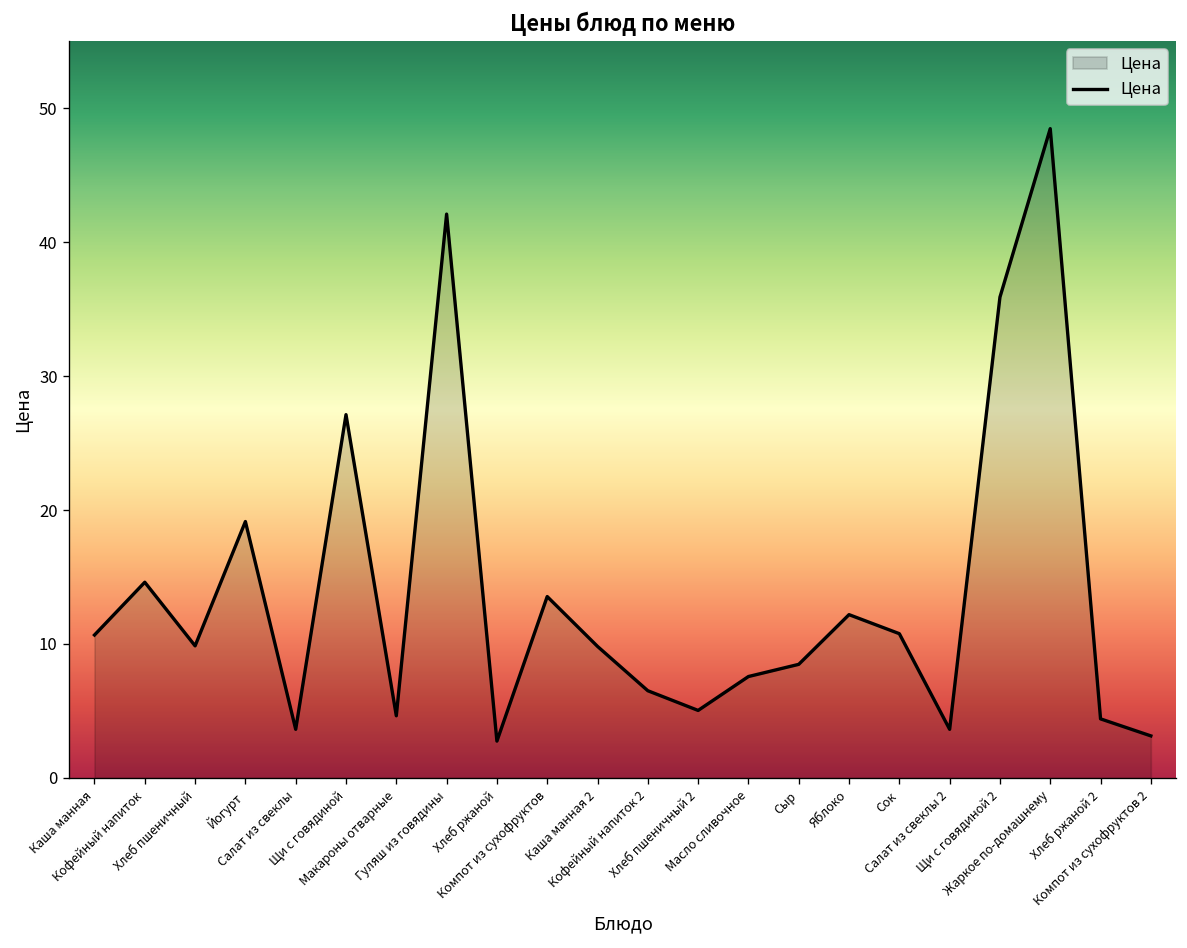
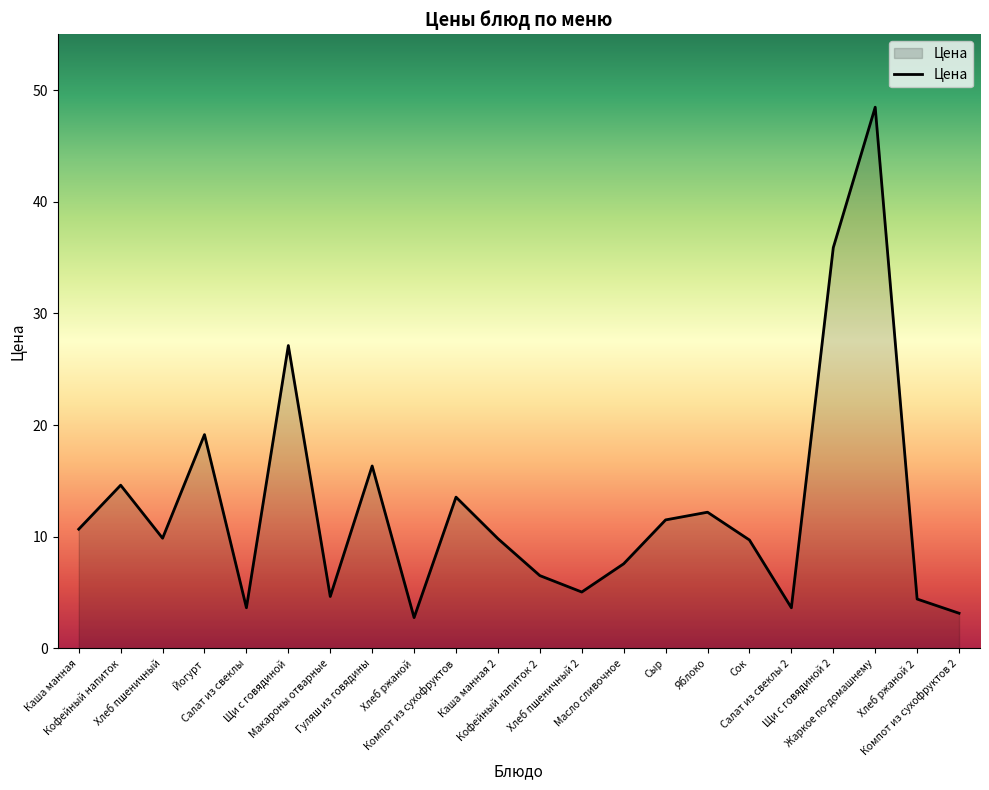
  {
    "Каша манная": 10.7,
    "Кофейный напиток": 14.6,
    "Хлеб пшеничный": 9.9,
    "Йогурт": 19.1,
    "Салат из свеклы": 3.6,
    "Щи с говядиной": 27.1,
    "Макароны отварные": 4.6,
-   "Гуляш из говядины": 42.1,
+   "Гуляш из говядины": 16.3,
    "Хлеб ржаной": 2.8,
    "Компот из сухофруктов": 13.5,
    "Каша манная 2": 9.8,
    "Кофейный напиток 2": 6.5,
    "Хлеб пшеничный 2": 5.0,
    "Масло сливочное": 7.6,
-   "Сыр": 8.5,
+   "Сыр": 11.5,
    "Яблоко": 12.2,
-   "Сок": 10.8,
+   "Сок": 9.7,
    "Салат из свеклы 2": 3.6,
    "Щи с говядиной 2": 35.9,
    "Жаркое по-домашнему": 48.5,
    "Хлеб ржаной 2": 4.4,
    "Компот из сухофруктов 2": 3.1
  }
